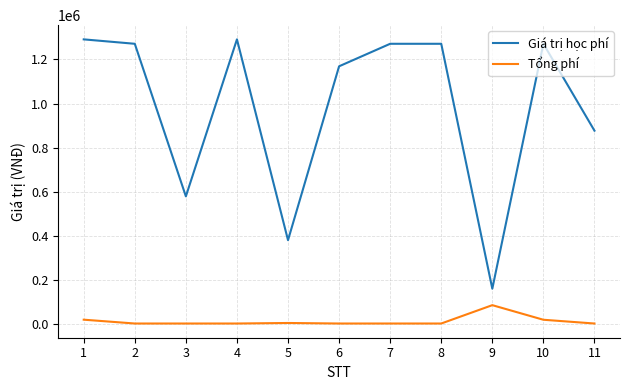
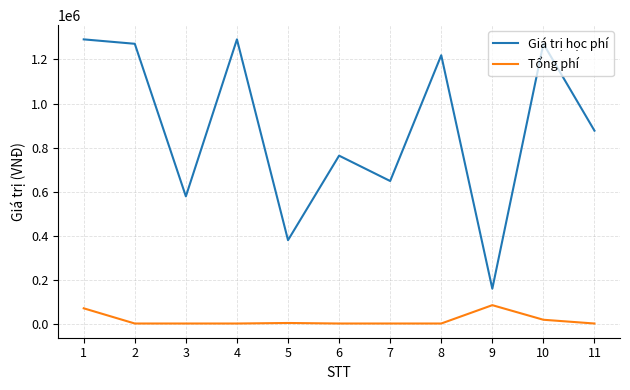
  {
    "Giá trị học phí": {
      "1": 1290000,
      "2": 1270000,
      "3": 580000,
      "4": 1290000,
      "5": 380000,
-     "6": 1170000,
-     "7": 1270000,
-     "8": 1270000,
+     "6": 760000,
+     "7": 650000,
+     "8": 1220000,
      "9": 160000,
      "11": 880000
    },
    "Tổng phí": {
-     "1": 20000,
+     "1": 70000,
      "2": 0,
      "3": 0,
      "4": 0,
      "5": 10000,
      "6": 0,
      "7": 0,
      "8": 0,
      "9": 90000,
      "10": 20000,
      "11": 0
    }
  }
